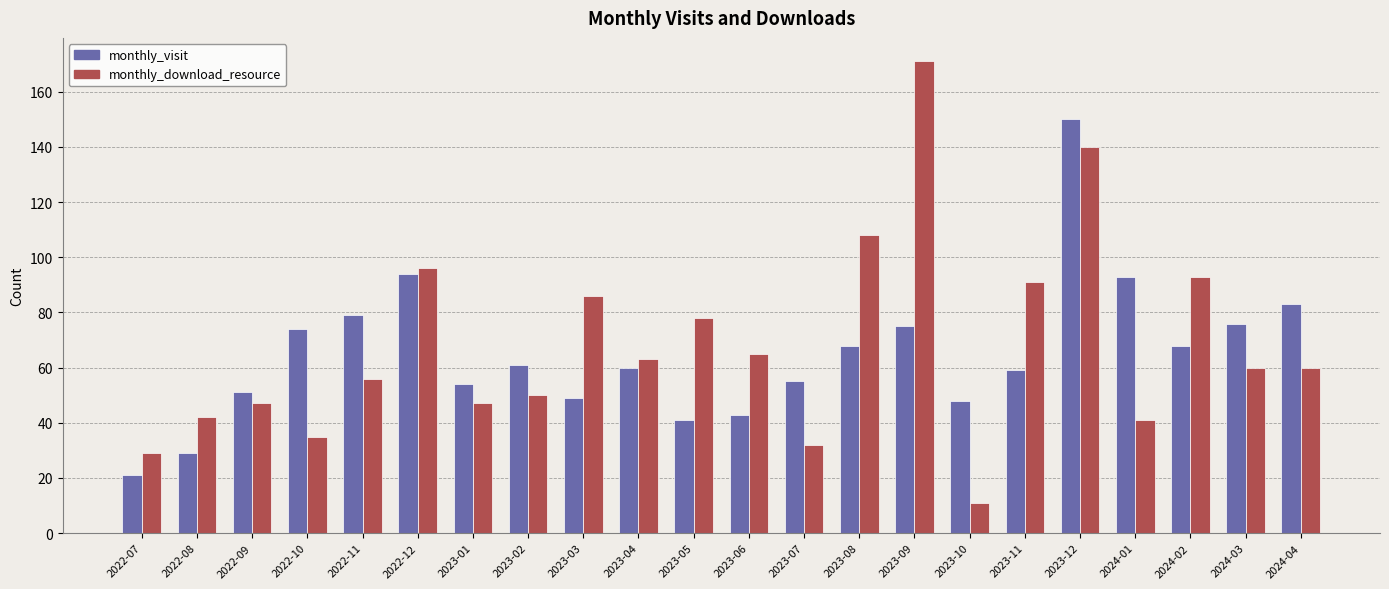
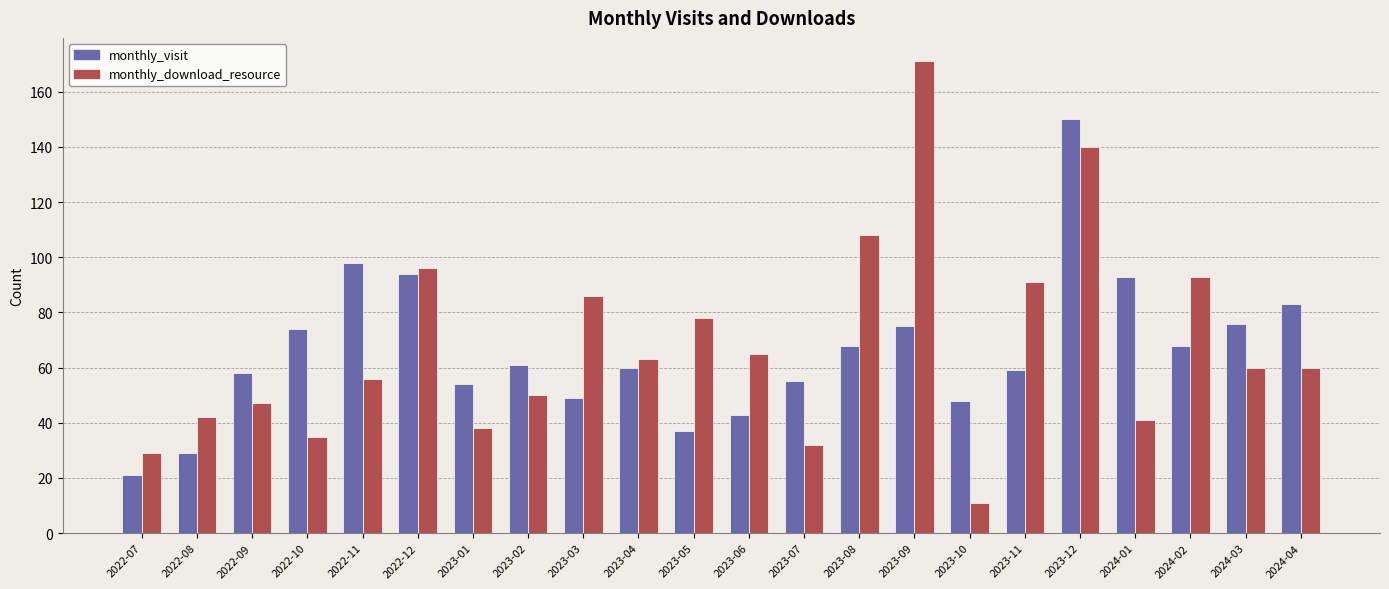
  {
    "monthly_visit": {
      "2022-07": 21,
      "2022-08": 29,
-     "2022-09": 51,
+     "2022-09": 58,
      "2022-10": 74,
-     "2022-11": 79,
+     "2022-11": 98,
      "2022-12": 94,
      "2023-01": 54,
      "2023-02": 61,
      "2023-03": 49,
      "2023-04": 60,
-     "2023-05": 41,
+     "2023-05": 37,
      "2023-06": 43,
      "2023-07": 55,
      "2023-08": 68,
      "2023-09": 75,
      "2023-10": 48,
      "2023-11": 59,
      "2023-12": 150,
      "2024-01": 93,
      "2024-02": 68,
      "2024-03": 76,
      "2024-04": 83
    },
    "monthly_download_resource": {
      "2022-07": 29,
      "2022-08": 42,
      "2022-09": 47,
      "2022-10": 35,
      "2022-11": 56,
      "2022-12": 96,
-     "2023-01": 47,
+     "2023-01": 38,
      "2023-02": 50,
      "2023-03": 86,
      "2023-04": 63,
      "2023-05": 78,
      "2023-06": 65,
      "2023-07": 32,
      "2023-08": 108,
      "2023-09": 171,
      "2023-10": 11,
      "2023-11": 91,
      "2023-12": 140,
      "2024-01": 41,
      "2024-02": 93,
      "2024-03": 60,
      "2024-04": 60
    }
  }
